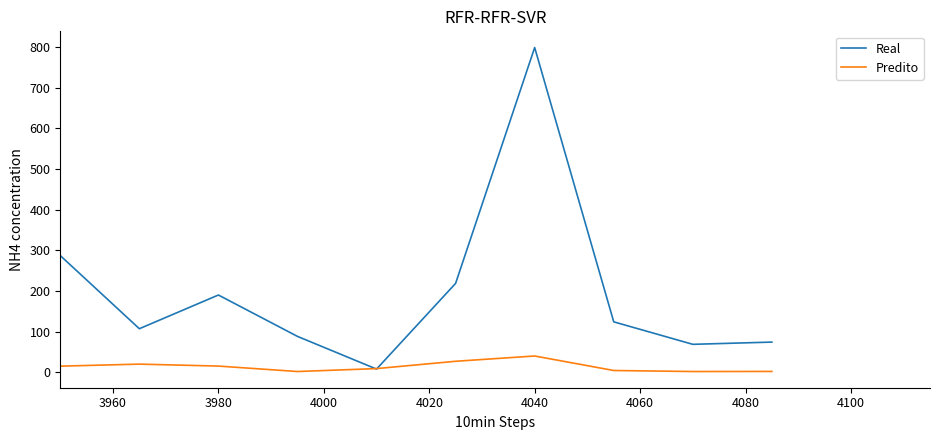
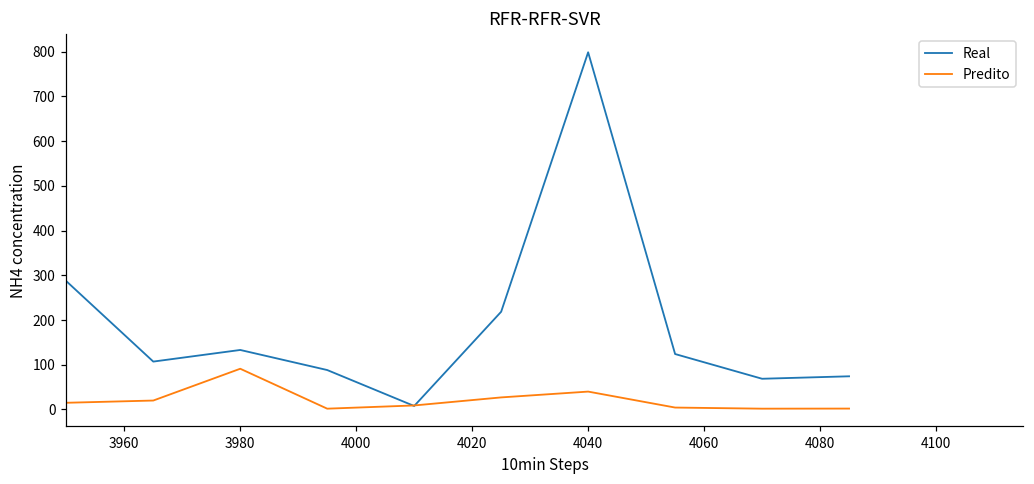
  {
    "Real": {
-     "3980": 190,
+     "3980": 130,
      "4040": 800
    },
    "Predito": {
-     "3980": 20,
+     "3980": 90,
      "4040": 40
    }
  }
